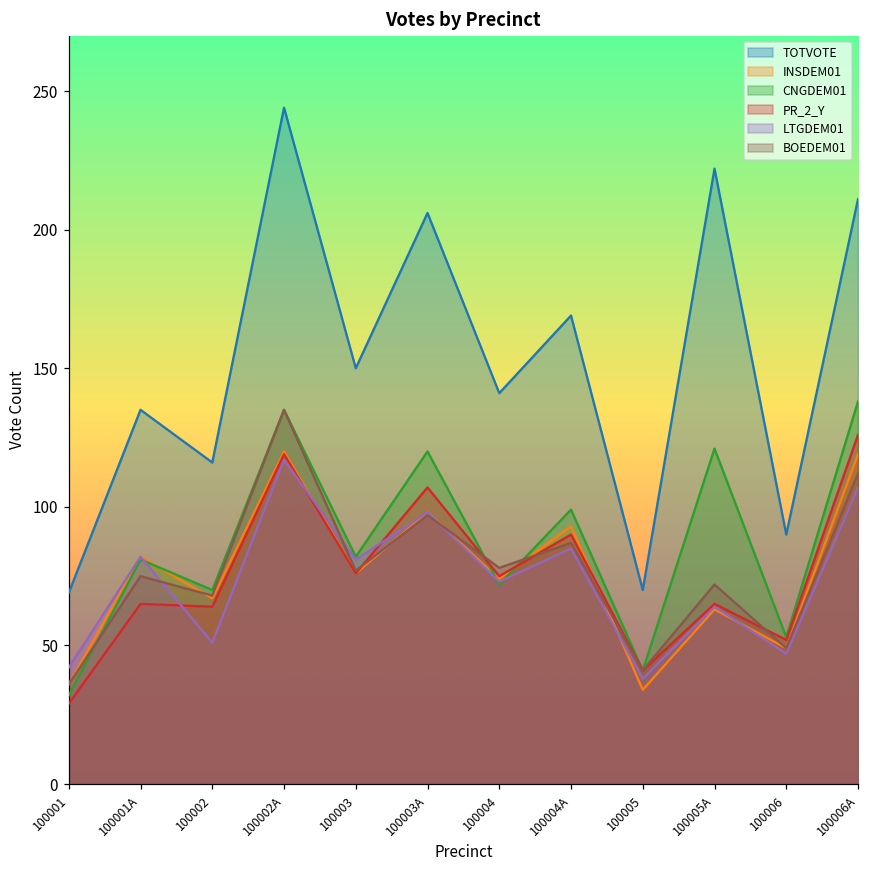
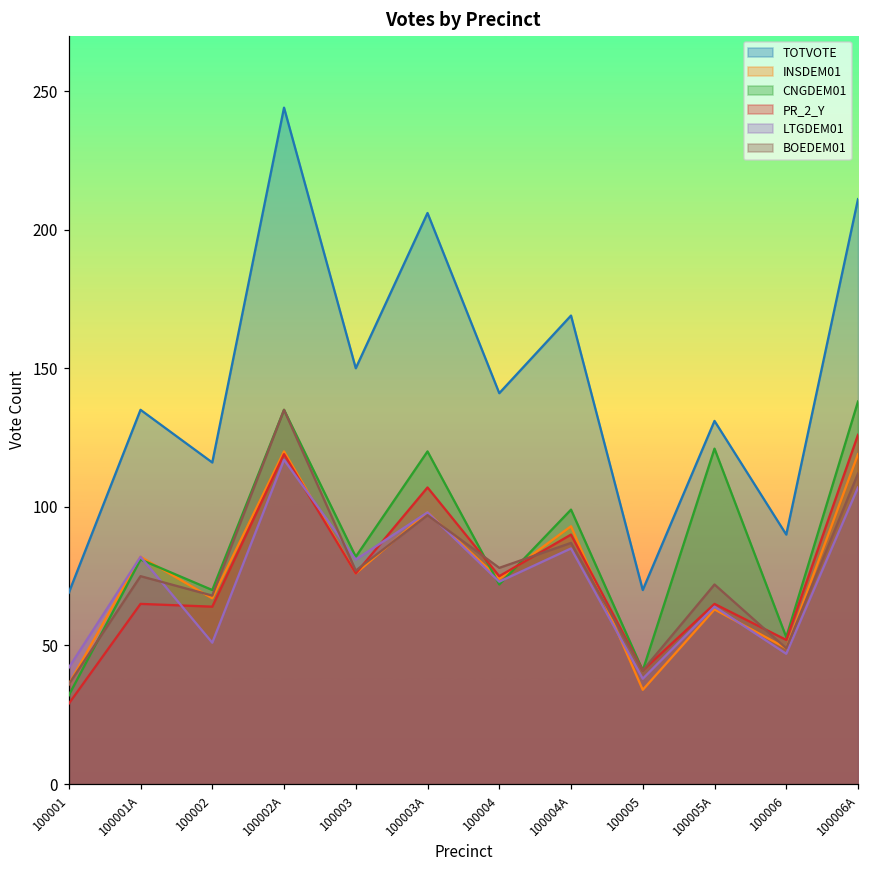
  {
    "TOTVOTE": {
      "100001": 69,
      "100001A": 135,
      "100002": 116,
      "100002A": 244,
      "100003": 150,
      "100003A": 206,
      "100004": 141,
      "100004A": 169,
      "100005": 70,
-     "100005A": 222,
+     "100005A": 131,
      "100006": 90,
      "100006A": 211
    },
    "CNGDEM01": {
      "100001": 32,
      "100001A": 81,
      "100002": 70,
      "100003": 82,
      "100003A": 120,
      "100004A": 99,
      "100005A": 121,
      "100006": 53,
      "100006A": 138
    },
    "LTGDEM01": {
      "100001": 42,
      "100002": 51,
      "100002A": 117,
      "100003": 81,
      "100004A": 85,
      "100005": 38,
      "100006": 47,
      "100006A": 107
    }
  }
